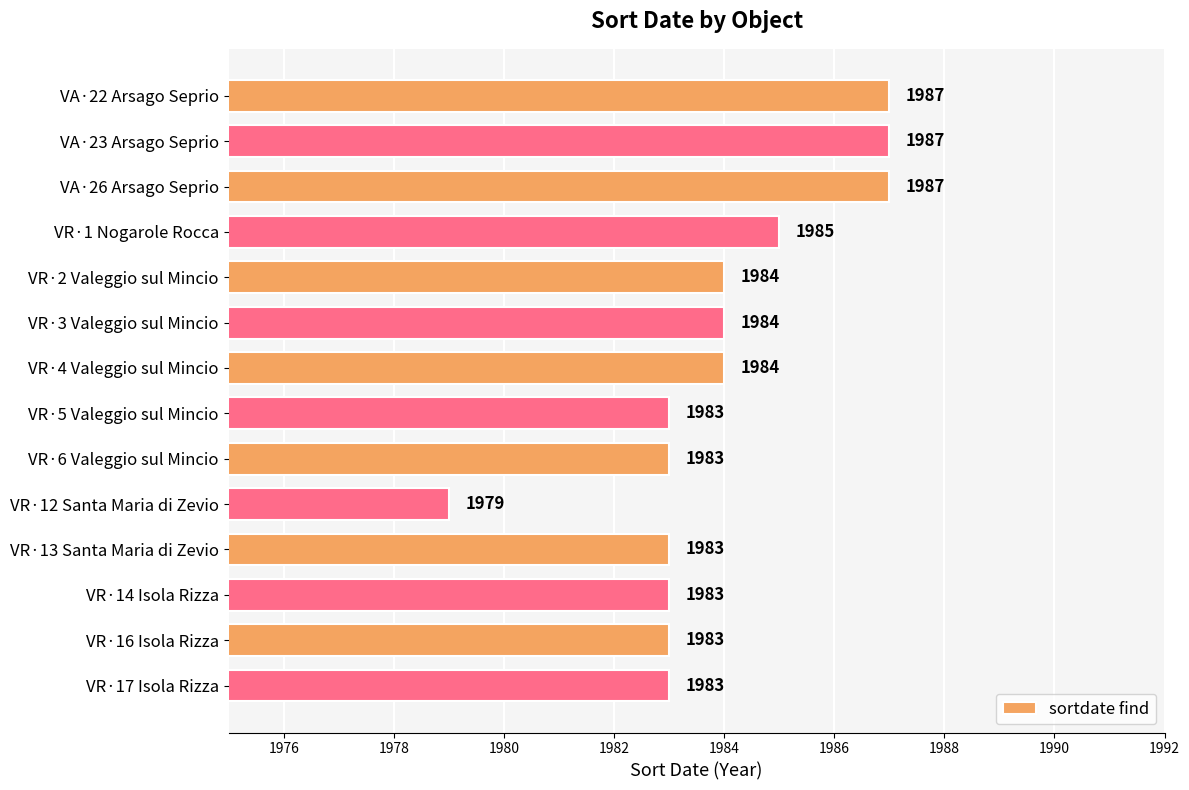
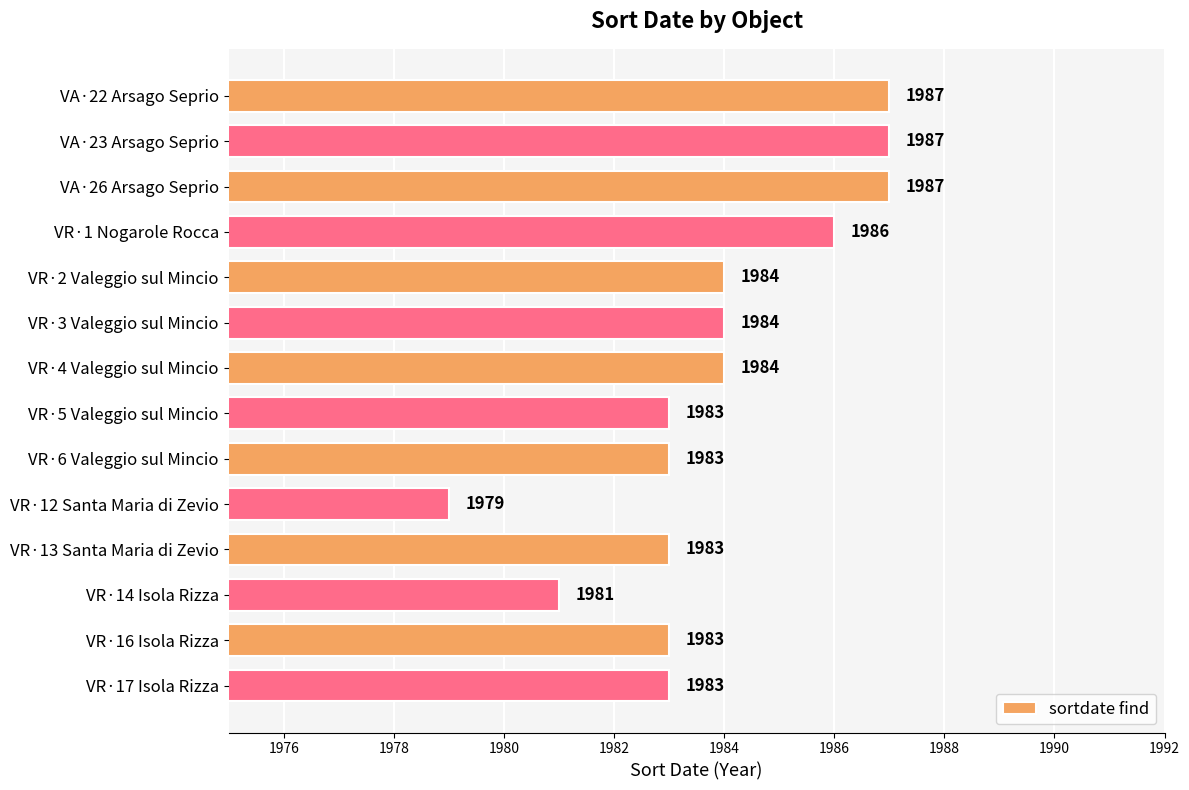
  {
    "VA·22 Arsago Seprio": 1987,
    "VA·23 Arsago Seprio": 1987,
    "VA·26 Arsago Seprio": 1987,
-   "VR·1 Nogarole Rocca": 1985,
+   "VR·1 Nogarole Rocca": 1986,
    "VR·2 Valeggio sul Mincio": 1984,
    "VR·3 Valeggio sul Mincio": 1984,
    "VR·4 Valeggio sul Mincio": 1984,
    "VR·5 Valeggio sul Mincio": 1983,
    "VR·6 Valeggio sul Mincio": 1983,
    "VR·12 Santa Maria di Zevio": 1979,
    "VR·13 Santa Maria di Zevio": 1983,
-   "VR·14 Isola Rizza": 1983,
+   "VR·14 Isola Rizza": 1981,
    "VR·16 Isola Rizza": 1983,
    "VR·17 Isola Rizza": 1983
  }
